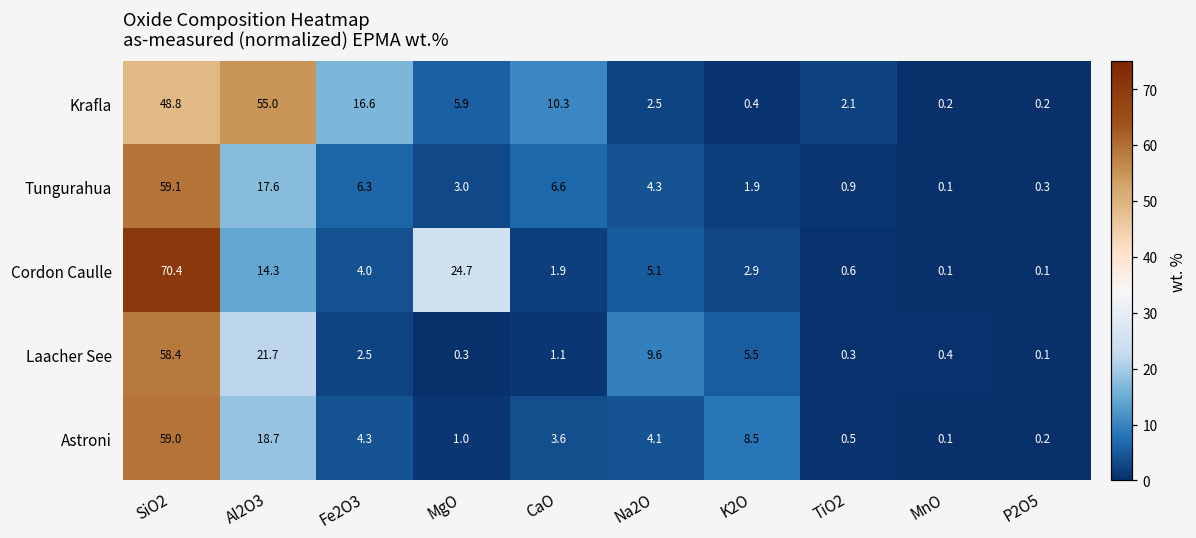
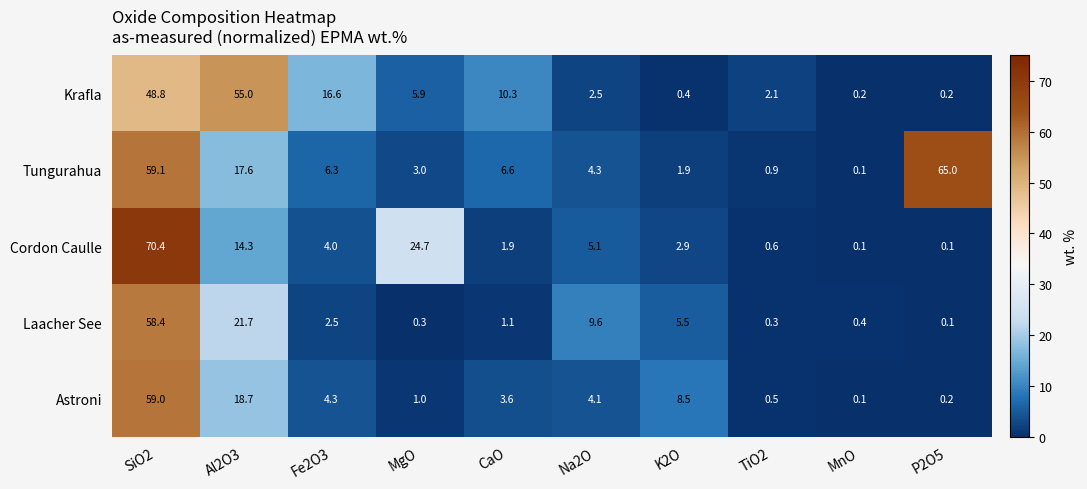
  {
    "Krafla": {
      "SiO2": 48.8,
      "Al2O3": 55.0,
      "Fe2O3": 16.6,
      "MgO": 5.9,
      "CaO": 10.3,
      "Na2O": 2.5,
      "K2O": 0.4,
      "TiO2": 2.1,
      "MnO": 0.2,
      "P2O5": 0.2
    },
    "Tungurahua": {
      "SiO2": 59.1,
      "Al2O3": 17.6,
      "Fe2O3": 6.3,
      "MgO": 3.0,
      "CaO": 6.6,
      "Na2O": 4.3,
      "K2O": 1.9,
      "TiO2": 0.9,
      "MnO": 0.1,
-     "P2O5": 0.3
+     "P2O5": 65.0
    },
    "Cordon Caulle": {
      "SiO2": 70.4,
      "Al2O3": 14.3,
      "Fe2O3": 4.0,
      "MgO": 24.7,
      "CaO": 1.9,
      "Na2O": 5.1,
      "K2O": 2.9,
      "TiO2": 0.6,
      "MnO": 0.1,
      "P2O5": 0.1
    },
    "Laacher See": {
      "SiO2": 58.4,
      "Al2O3": 21.7,
      "Fe2O3": 2.5,
      "MgO": 0.3,
      "CaO": 1.1,
      "Na2O": 9.6,
      "K2O": 5.5,
      "TiO2": 0.3,
      "MnO": 0.4,
      "P2O5": 0.1
    },
    "Astroni": {
      "SiO2": 59.0,
      "Al2O3": 18.7,
      "Fe2O3": 4.3,
      "MgO": 1.0,
      "CaO": 3.6,
      "Na2O": 4.1,
      "K2O": 8.5,
      "TiO2": 0.5,
      "MnO": 0.1,
      "P2O5": 0.2
    }
  }
